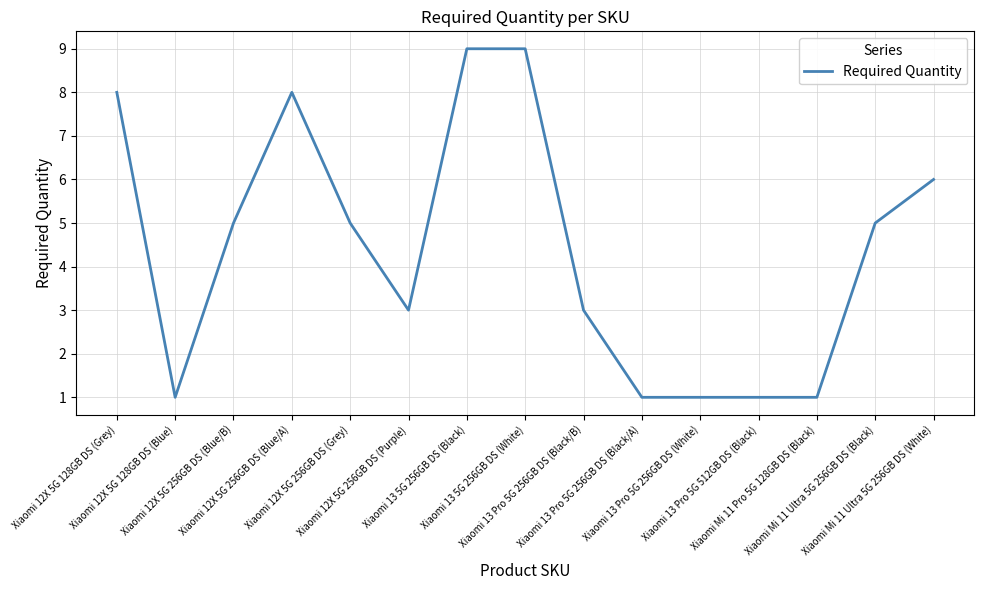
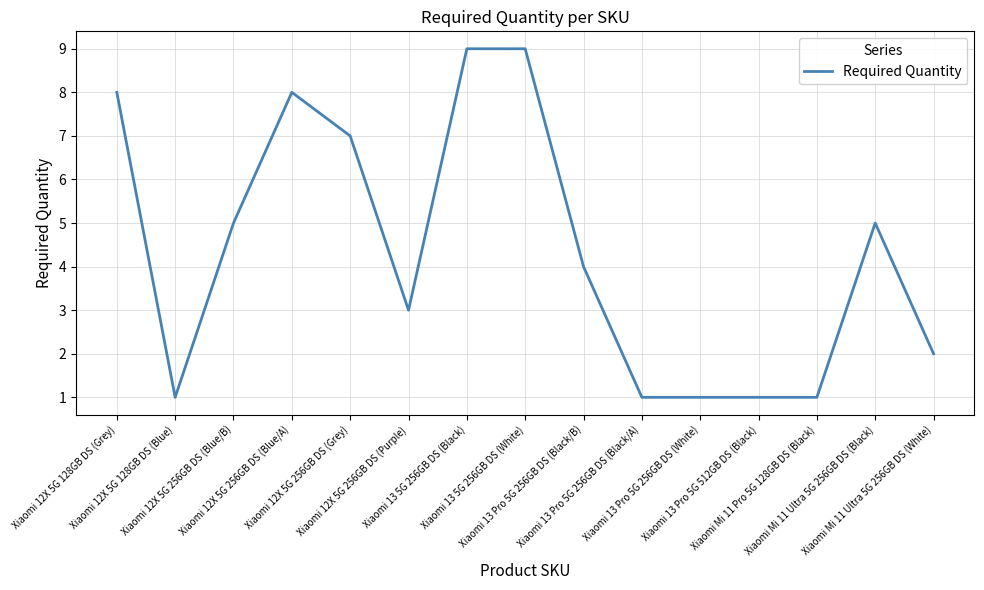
  {
    "Xiaomi 12X 5G 128GB DS (Grey)": 8,
    "Xiaomi 12X 5G 128GB DS (Blue)": 1,
    "Xiaomi 12X 5G 256GB DS (Blue/B)": 5,
    "Xiaomi 12X 5G 256GB DS (Blue/A)": 8,
-   "Xiaomi 12X 5G 256GB DS (Grey)": 5,
+   "Xiaomi 12X 5G 256GB DS (Grey)": 7,
    "Xiaomi 12X 5G 256GB DS (Purple)": 3,
    "Xiaomi 13 5G 256GB DS (Black)": 9,
    "Xiaomi 13 5G 256GB DS (White)": 9,
-   "Xiaomi 13 Pro 5G 256GB DS (Black/B)": 3,
+   "Xiaomi 13 Pro 5G 256GB DS (Black/B)": 4,
    "Xiaomi 13 Pro 5G 256GB DS (Black/A)": 1,
    "Xiaomi 13 Pro 5G 256GB DS (White)": 1,
    "Xiaomi 13 Pro 5G 512GB DS (Black)": 1,
    "Xiaomi Mi 11 Pro 5G 128GB DS (Black)": 1,
    "Xiaomi Mi 11 Ultra 5G 256GB DS (Black)": 5,
-   "Xiaomi Mi 11 Ultra 5G 256GB DS (White)": 6
+   "Xiaomi Mi 11 Ultra 5G 256GB DS (White)": 2
  }
